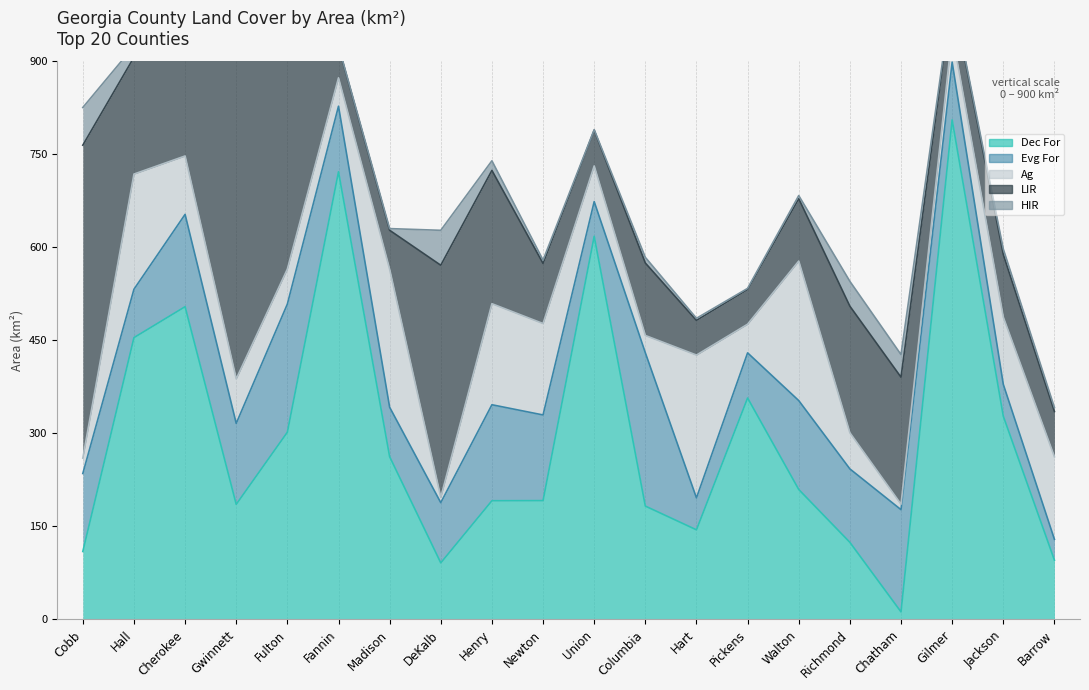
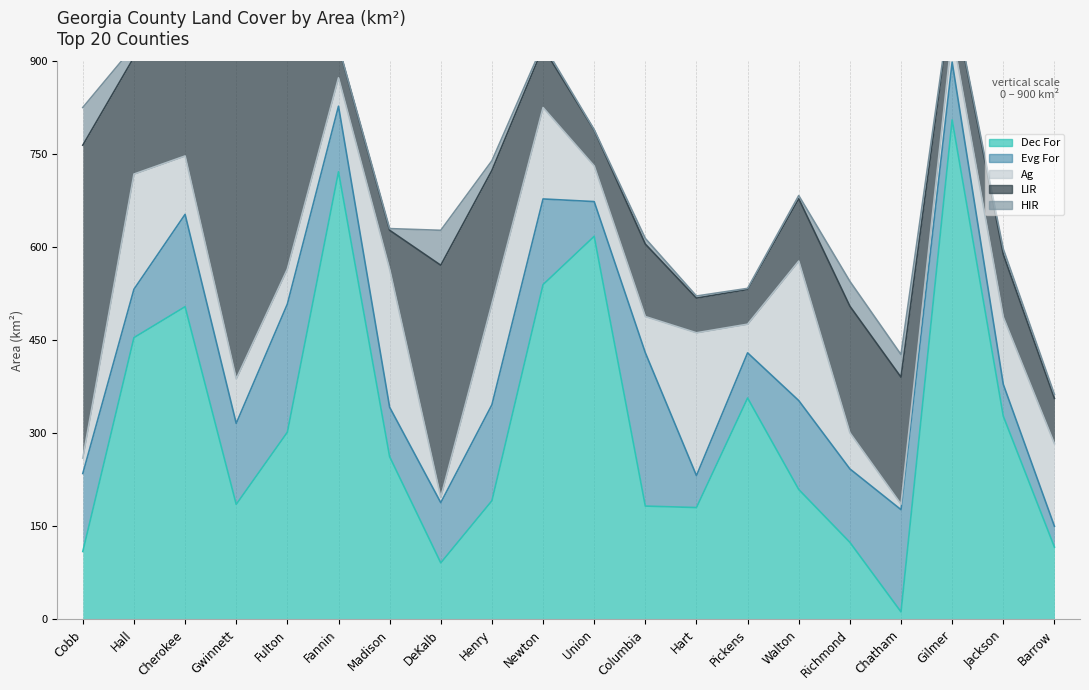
  {
    "Dec For": {
      "Cobb": 110,
      "Hall": 450,
      "Cherokee": 500,
      "Gwinnett": 190,
      "Fulton": 300,
      "Fannin": 720,
      "Madison": 260,
      "DeKalb": 90,
      "Henry": 190,
-     "Newton": 190,
+     "Newton": 540,
      "Union": 620,
      "Columbia": 180,
-     "Hart": 140,
+     "Hart": 180,
      "Pickens": 360,
      "Walton": 210,
      "Richmond": 120,
      "Chatham": 10,
      "Gilmer": 810,
      "Jackson": 330,
-     "Barrow": 100
+     "Barrow": 120
    },
    "Ag": {
      "Cobb": 20,
      "Hall": 190,
      "Cherokee": 90,
      "Gwinnett": 70,
      "Fulton": 60,
      "Fannin": 50,
      "Madison": 220,
      "DeKalb": 10,
      "Henry": 160,
      "Newton": 150,
      "Union": 60,
-     "Columbia": 30,
+     "Columbia": 60,
      "Hart": 230,
      "Pickens": 50,
      "Walton": 230,
      "Richmond": 60,
      "Chatham": 10,
      "Jackson": 110,
      "Barrow": 130
    },
    "LIR": {
      "Cobb": 500,
      "DeKalb": 370,
      "Henry": 220,
      "Columbia": 120,
      "Walton": 100,
      "Richmond": 200,
      "Chatham": 200,
      "Jackson": 100,
      "Barrow": 70
    }
  }
